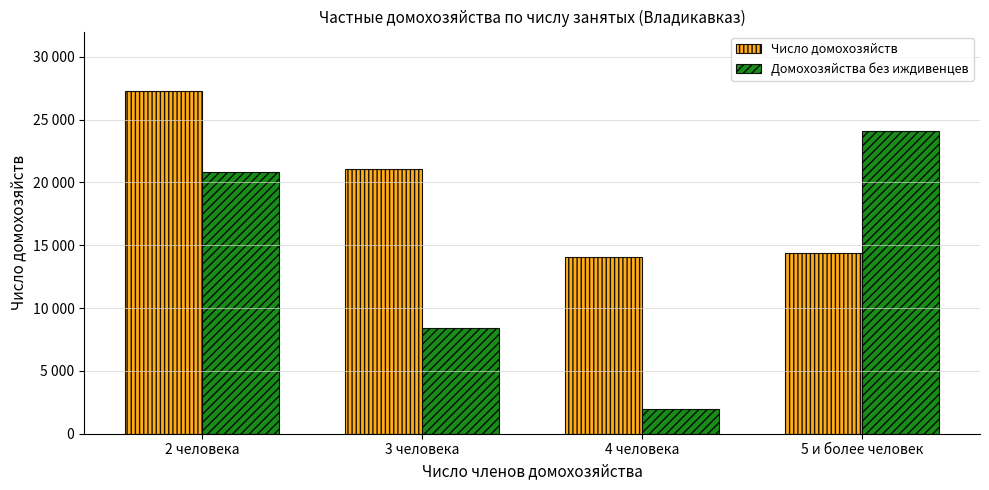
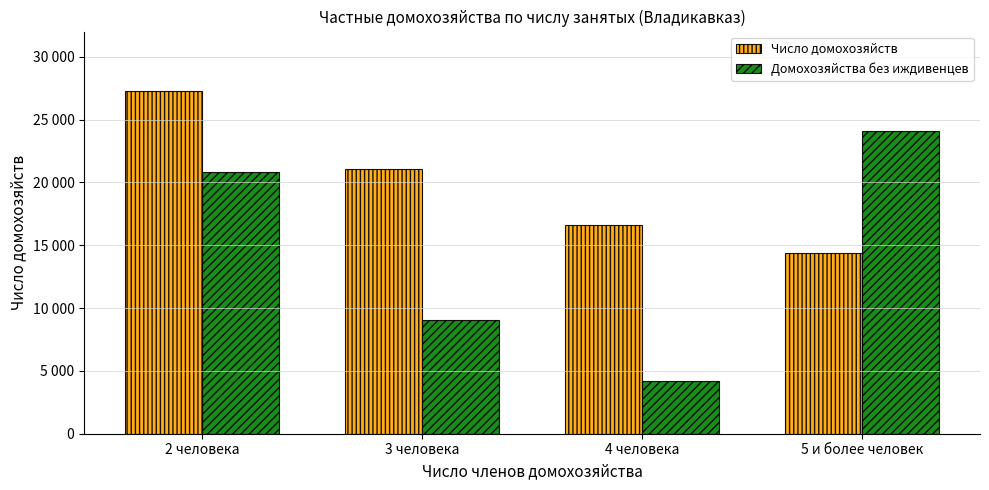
  {
    "Число домохозяйств": {
      "2 человека": 27300,
      "3 человека": 21100,
-     "4 человека": 14100,
+     "4 человека": 16600,
      "5 и более человек": 14400
    },
    "Домохозяйства без иждивенцев": {
      "2 человека": 20800,
-     "3 человека": 8400,
-     "4 человека": 2000,
+     "3 человека": 9100,
+     "4 человека": 4200,
      "5 и более человек": 24100
    }
  }
